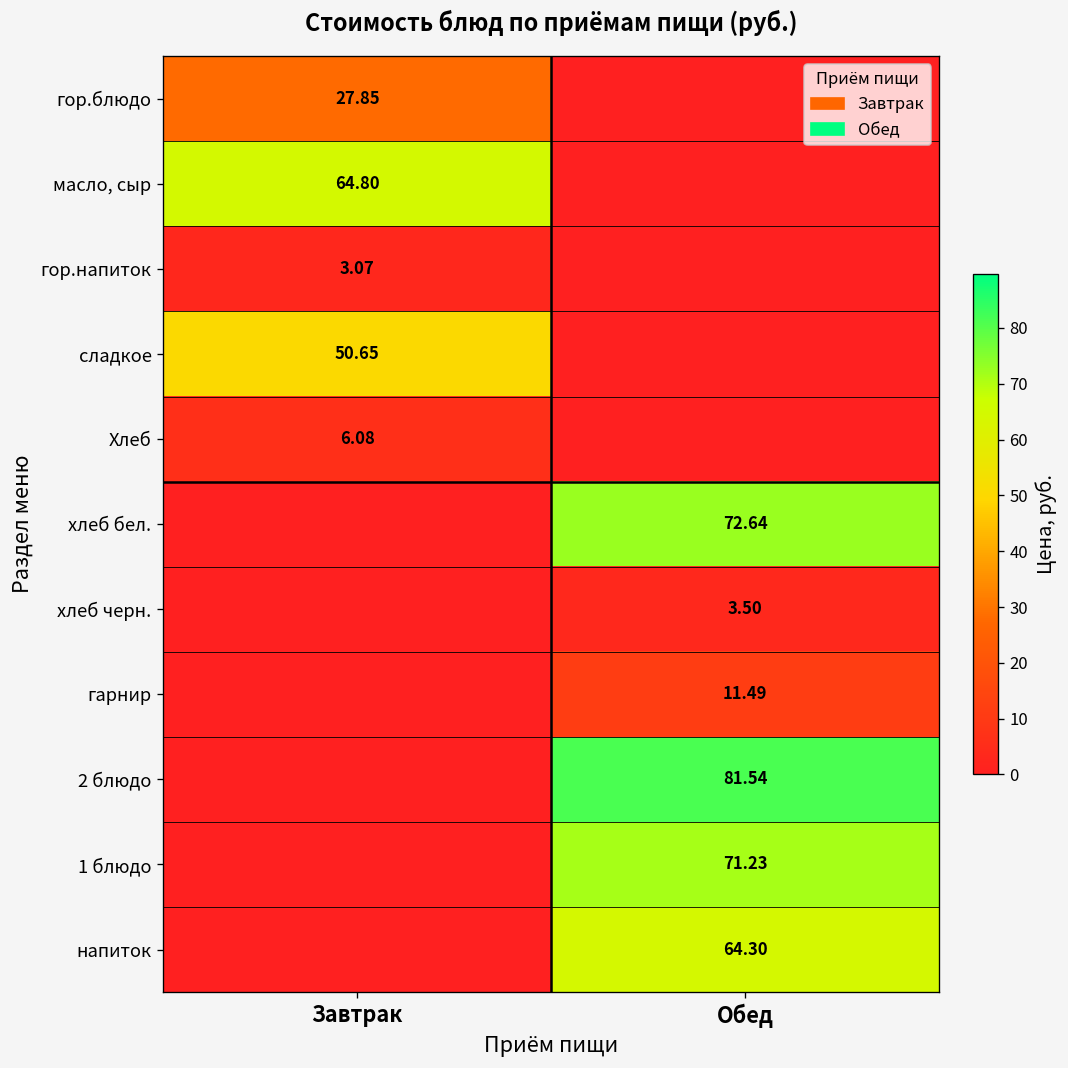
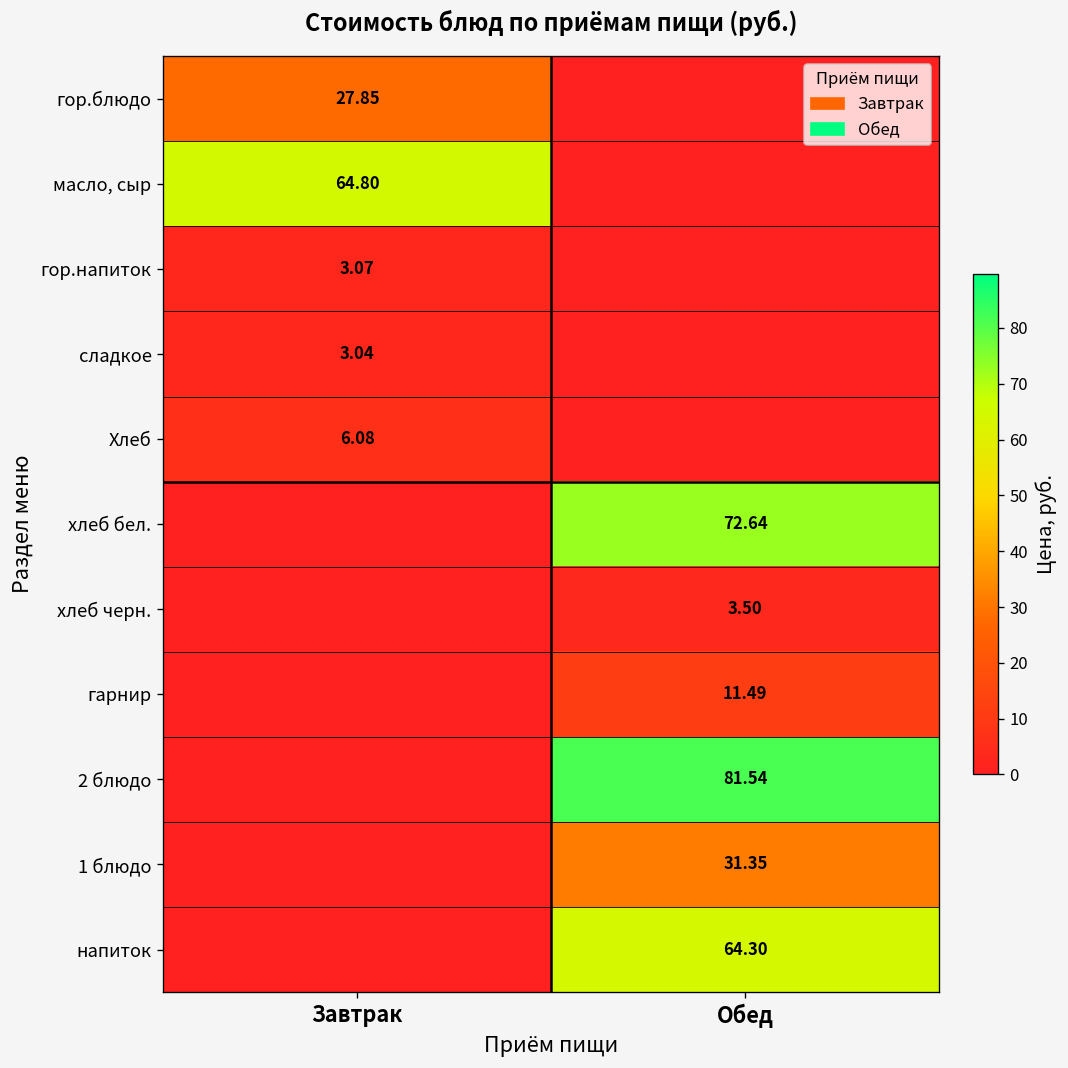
  {
    "гор.блюдо": {
      "Завтрак": 27.85
    },
    "масло, сыр": {
      "Завтрак": 64.80
    },
    "гор.напиток": {
      "Завтрак": 3.07
    },
    "сладкое": {
-     "Завтрак": 50.65
+     "Завтрак": 3.04
    },
    "Хлеб": {
      "Завтрак": 6.08
    },
    "хлеб бел.": {
      "Обед": 72.64
    },
    "хлеб черн.": {
      "Обед": 3.50
    },
    "гарнир": {
      "Обед": 11.49
    },
    "2 блюдо": {
      "Обед": 81.54
    },
    "1 блюдо": {
-     "Обед": 71.23
+     "Обед": 31.35
    },
    "напиток": {
      "Обед": 64.30
    }
  }
